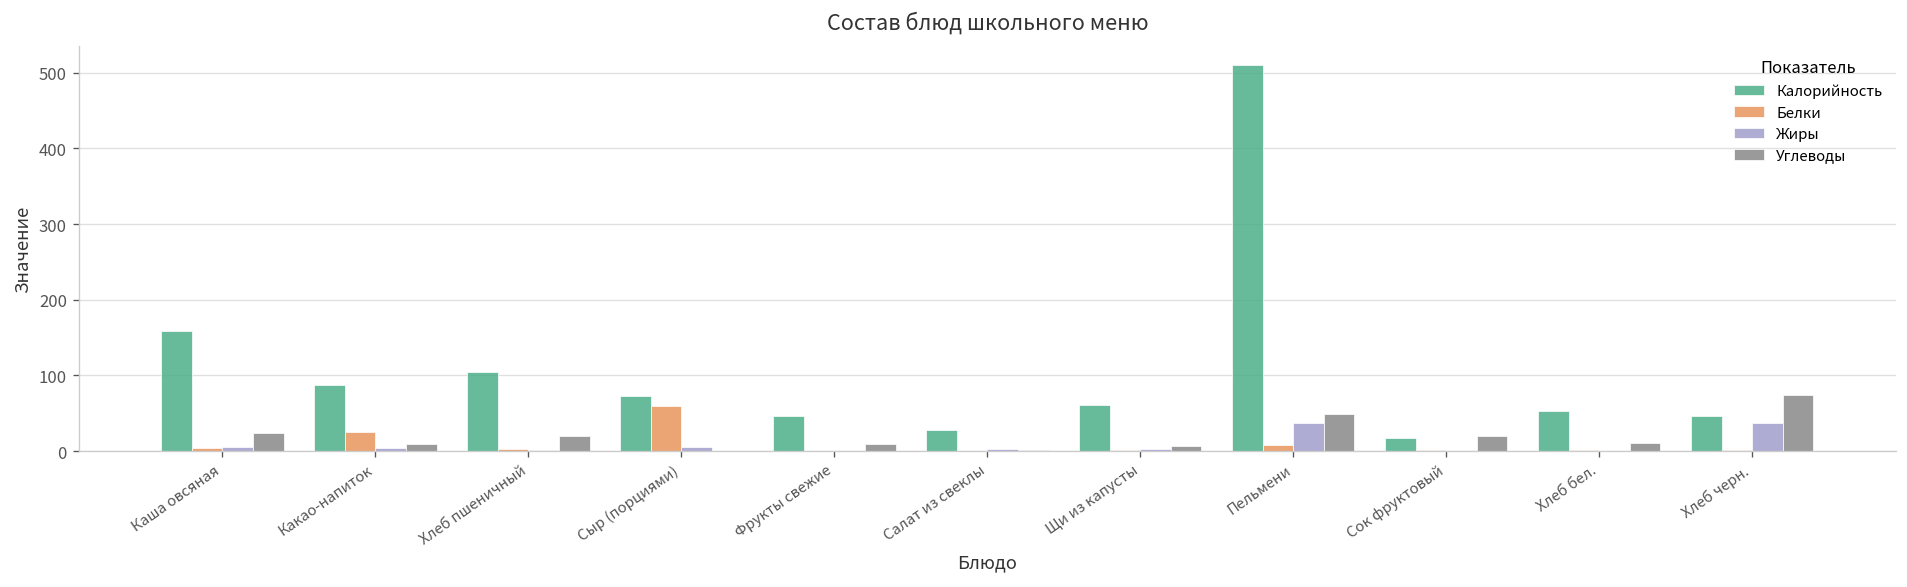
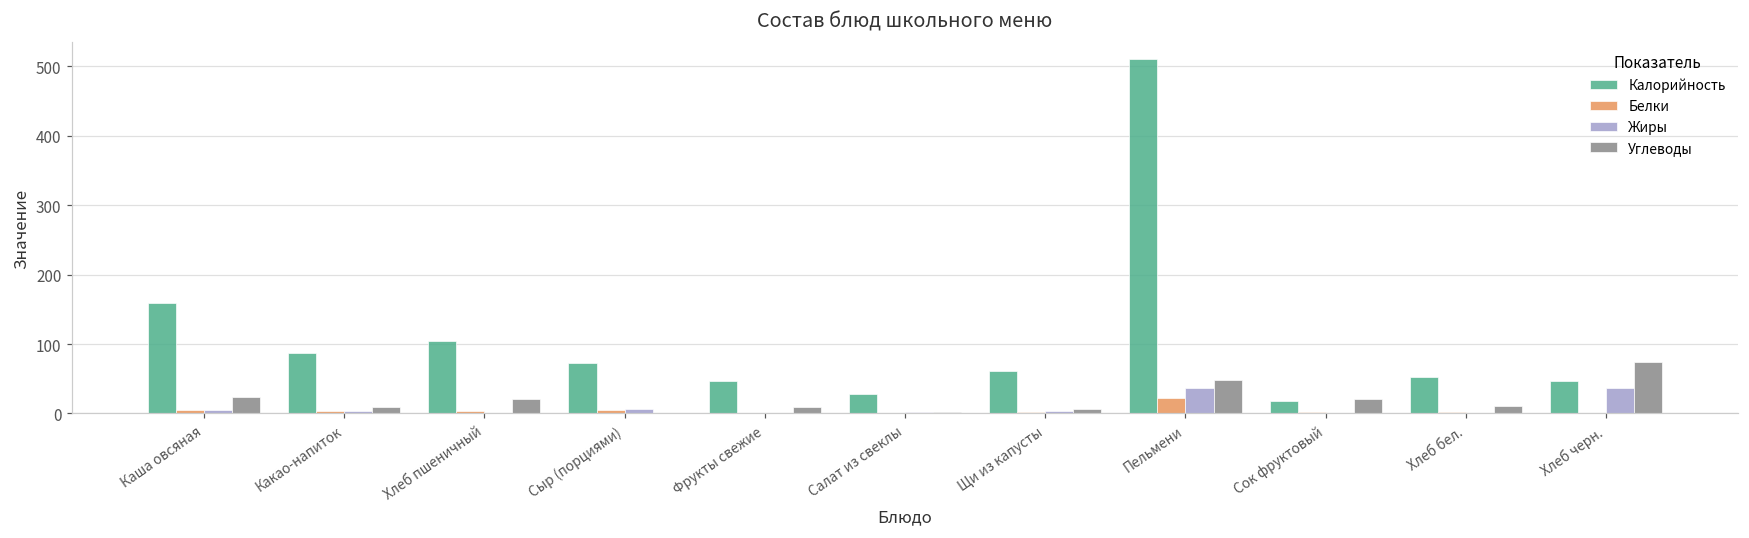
  {
    "Калорийность": {
      "Каша овсяная": 160,
      "Какао-напиток": 90,
      "Хлеб пшеничный": 100,
      "Сыр (порциями)": 70,
      "Фрукты свежие": 50,
      "Салат из свеклы": 30,
      "Щи из капусты": 60,
      "Пельмени": 510,
      "Сок фруктовый": 20,
      "Хлеб бел.": 50,
      "Хлеб черн.": 50
    },
    "Белки": {
      "Каша овсяная": 0,
-     "Какао-напиток": 30,
-     "Сыр (порциями)": 60,
-     "Пельмени": 10
+     "Какао-напиток": 0,
+     "Сыр (порциями)": 0,
+     "Пельмени": 20
    },
    "Жиры": {
      "Каша овсяная": 0,
      "Сыр (порциями)": 10,
      "Пельмени": 40,
      "Хлеб черн.": 40
    },
    "Углеводы": {
      "Каша овсяная": 20,
      "Какао-напиток": 10,
      "Хлеб пшеничный": 20,
      "Сыр (порциями)": 0,
      "Фрукты свежие": 10,
      "Щи из капусты": 10,
      "Пельмени": 50,
      "Сок фруктовый": 20,
      "Хлеб бел.": 10,
      "Хлеб черн.": 70
    }
  }
